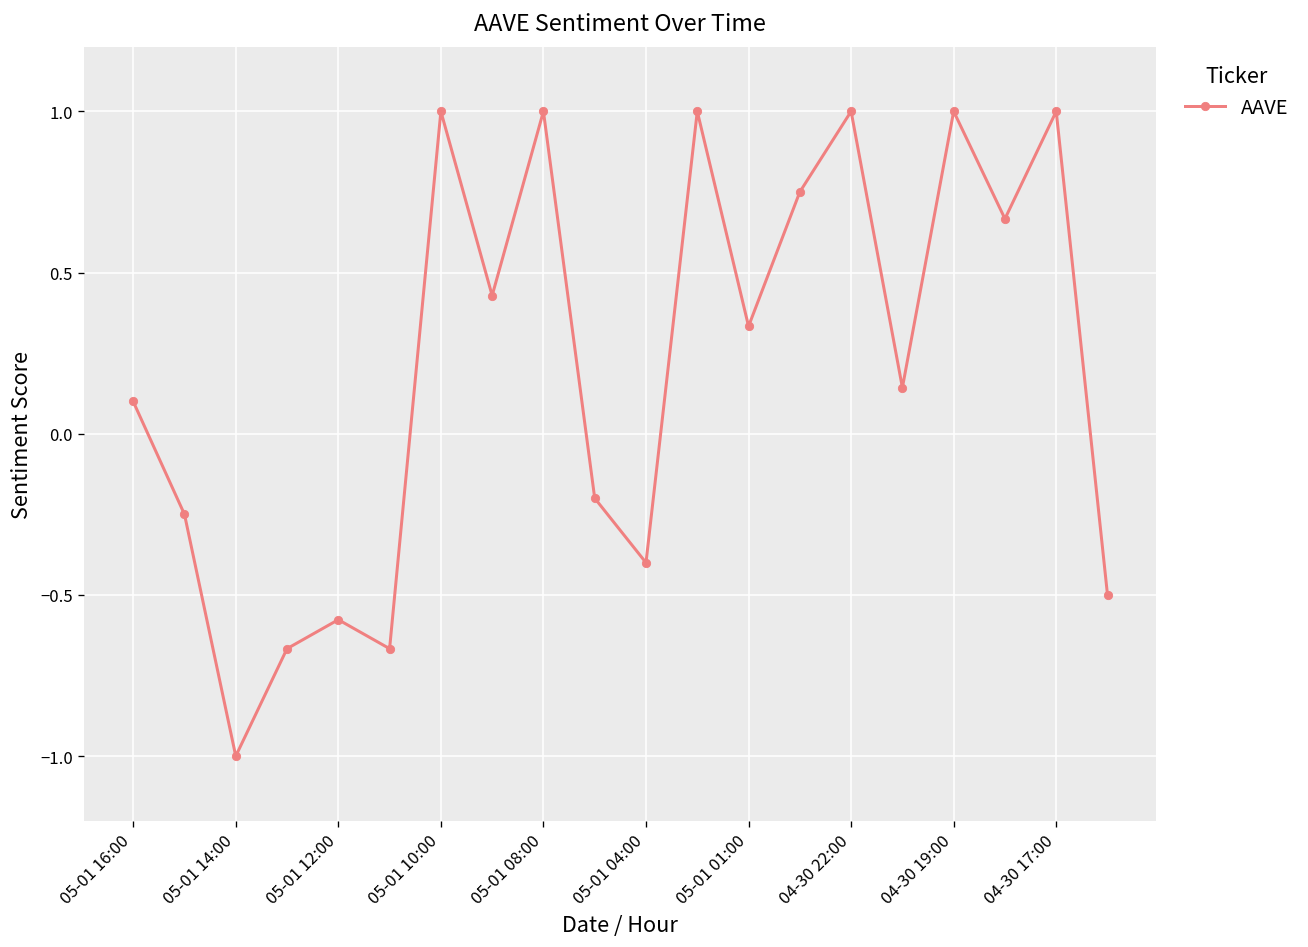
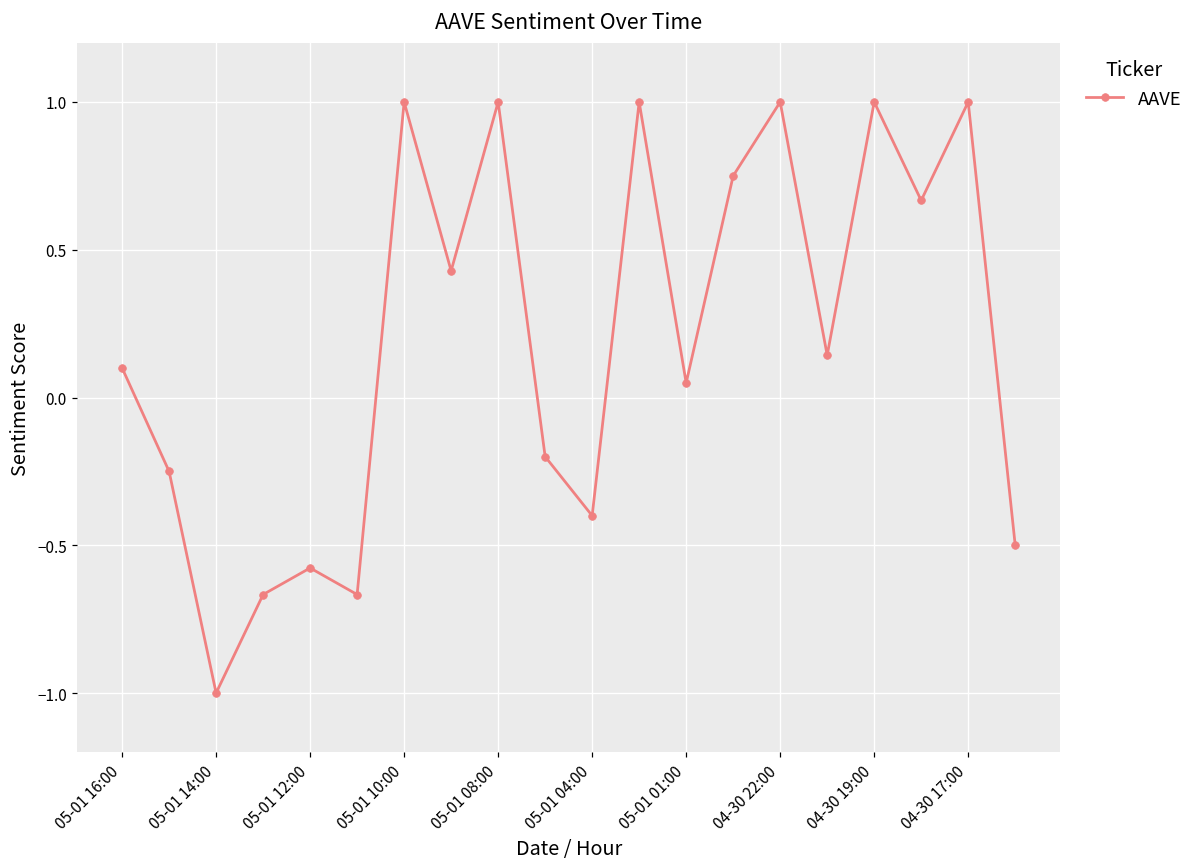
  {
    "05-01 16:00": 0.10,
    "05-01 14:00": -1.00,
    "05-01 12:00": -0.58,
    "05-01 10:00": 1.00,
    "05-01 08:00": 1.00,
    "05-01 04:00": -0.40,
-   "05-01 01:00": 0.33,
+   "05-01 01:00": 0.05,
    "04-30 22:00": 1.00,
    "04-30 19:00": 1.00,
    "04-30 17:00": 1.00
  }
